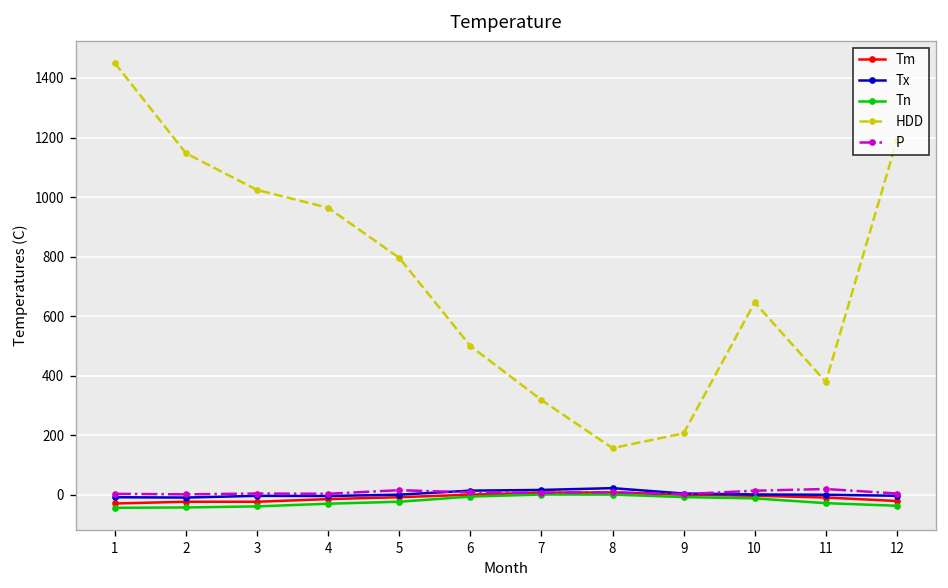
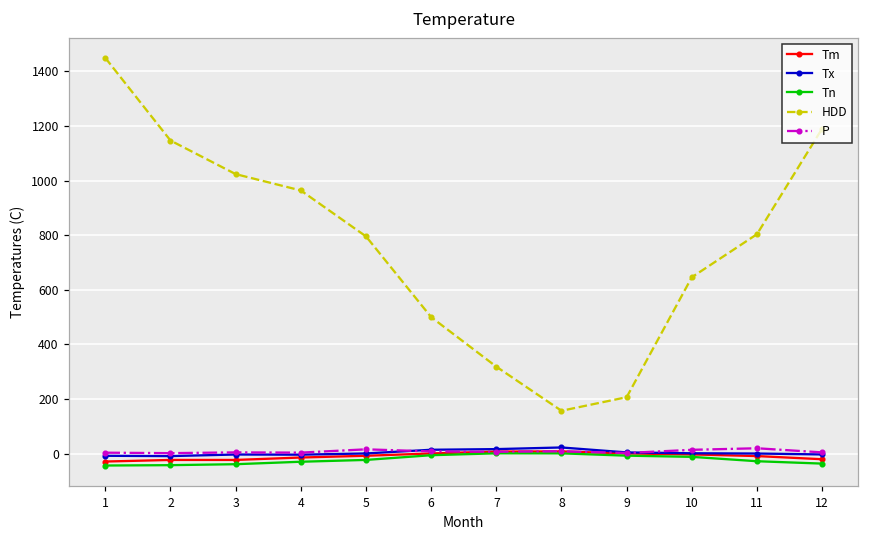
  {
    "Tm": {
      "1": -30,
      "2": -20,
      "3": -20,
      "4": -10,
      "12": -20
    },
    "Tx": {
      "1": -10,
      "2": -10,
      "8": 20
    },
    "Tn": {
      "1": -40,
      "2": -40,
      "3": -40,
      "4": -30,
      "5": -20,
      "11": -30,
      "12": -40
    },
    "HDD": {
      "1": 1450,
      "2": 1150,
      "3": 1020,
      "4": 960,
      "5": 800,
      "6": 500,
      "7": 320,
      "8": 160,
      "9": 210,
      "10": 650,
-     "11": 380
+     "11": 800
    },
    "P": {
      "1": 0,
      "2": 0,
      "5": 20,
      "10": 10,
      "11": 20
    }
  }
